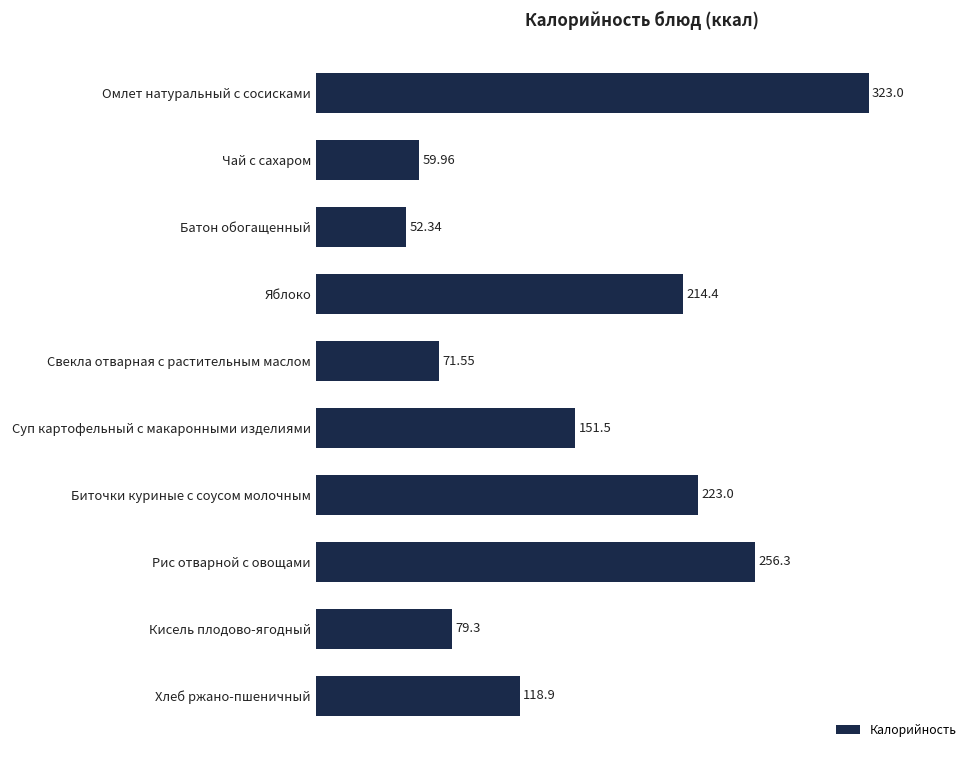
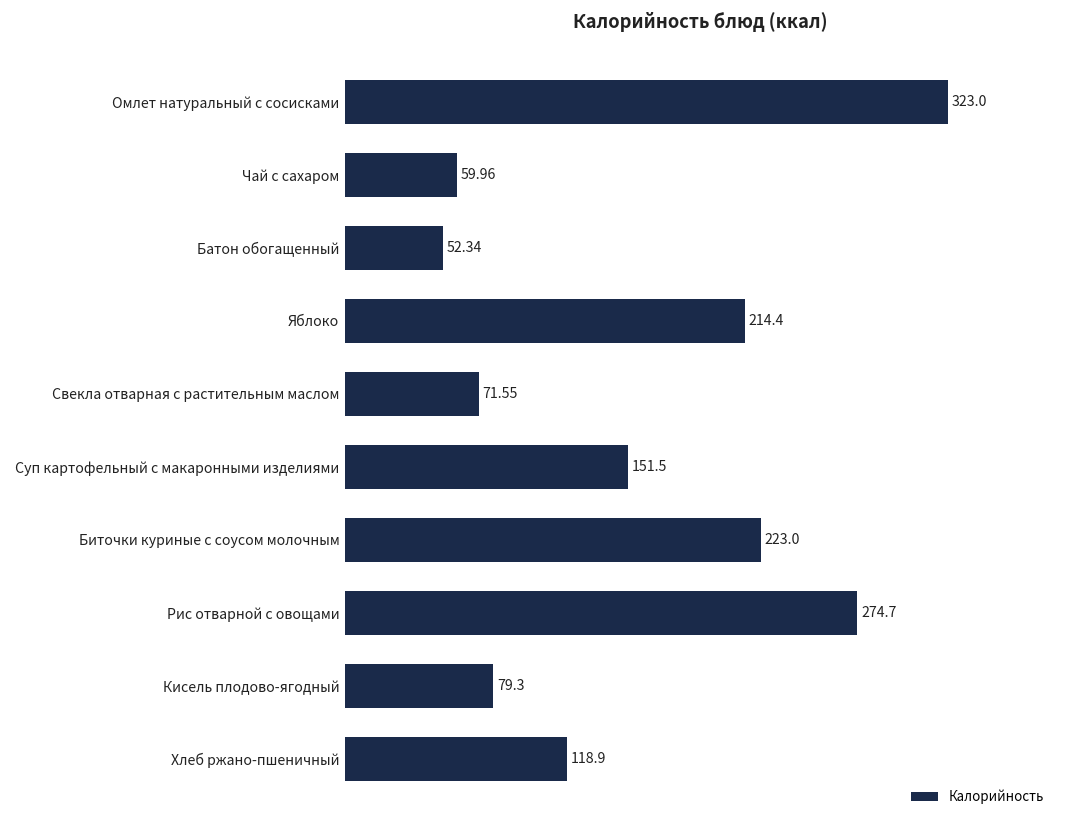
  {
    "Омлет натуральный с сосисками": 323.0,
    "Чай с сахаром": 59.96,
    "Батон обогащенный": 52.34,
    "Яблоко": 214.4,
    "Свекла отварная с растительным маслом": 71.55,
    "Суп картофельный с макаронными изделиями": 151.5,
    "Биточки куриные с соусом молочным": 223.0,
-   "Рис отварной с овощами": 256.3,
+   "Рис отварной с овощами": 274.7,
    "Кисель плодово-ягодный": 79.3,
    "Хлеб ржано-пшеничный": 118.9
  }
